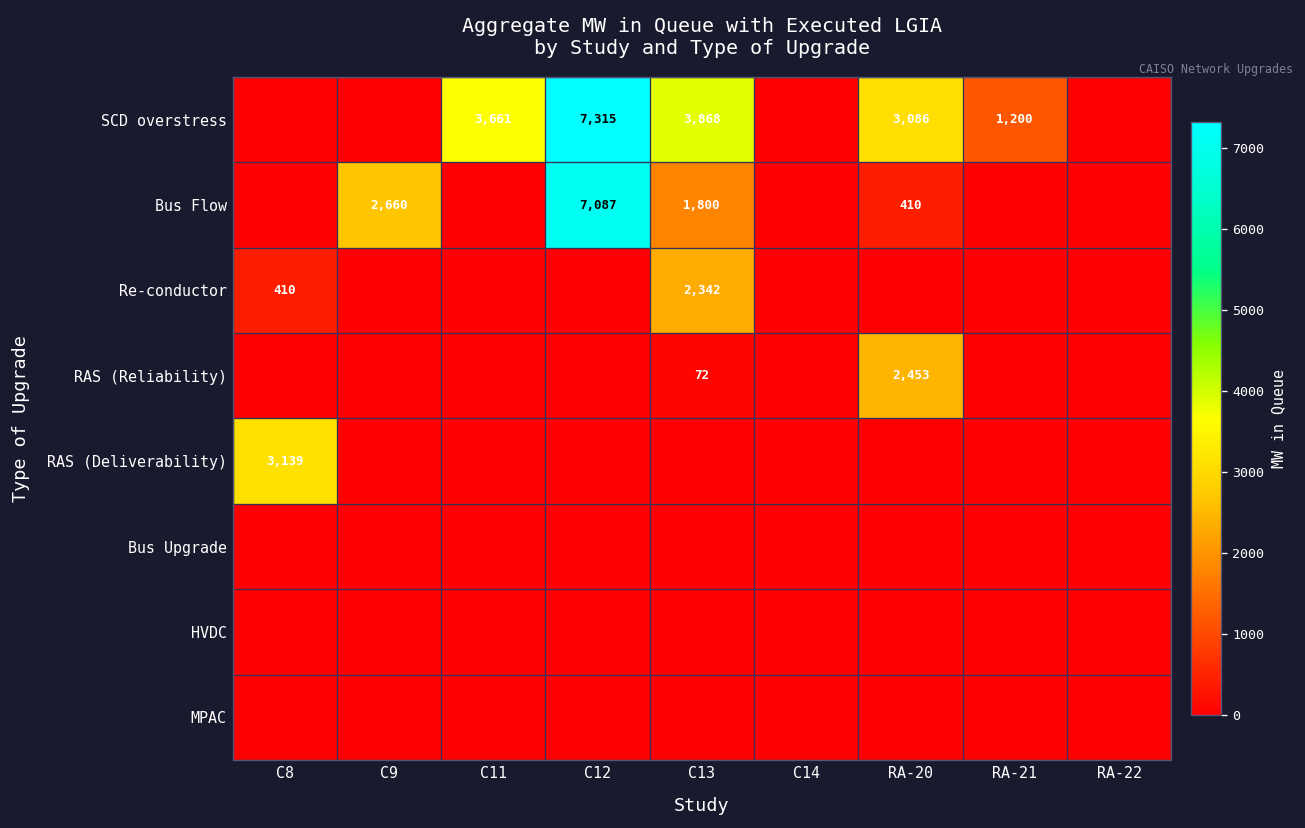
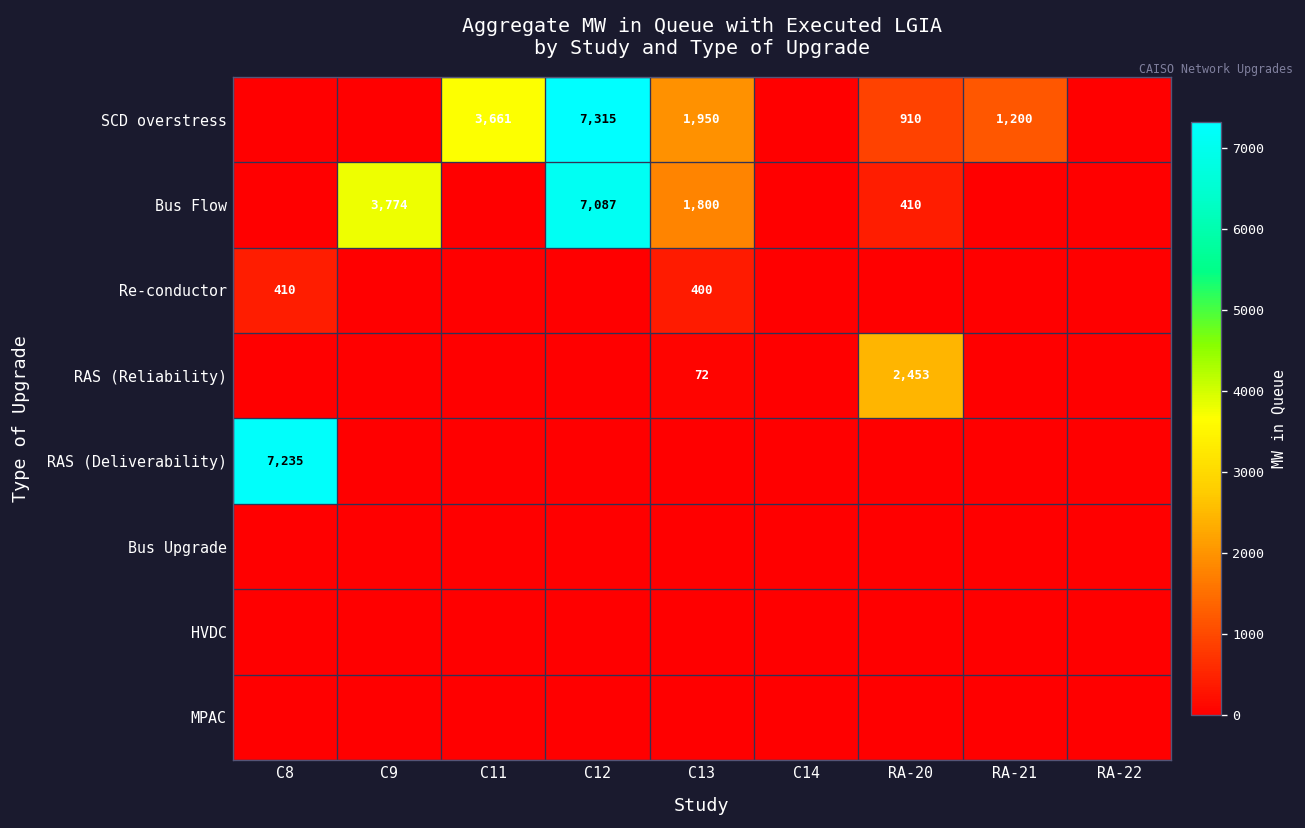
  {
    "SCD overstress": {
      "C11": "3,661",
      "C12": "7,315",
-     "C13": "3,868",
-     "RA-20": "3,086",
+     "C13": "1,950",
+     "RA-20": "910",
      "RA-21": "1,200"
    },
    "Bus Flow": {
-     "C9": "2,660",
+     "C9": "3,774",
      "C12": "7,087",
      "C13": "1,800",
      "RA-20": "410"
    },
    "Re-conductor": {
      "C8": "410",
-     "C13": "2,342"
+     "C13": "400"
    },
    "RAS (Reliability)": {
      "C13": "72",
      "RA-20": "2,453"
    },
    "RAS (Deliverability)": {
-     "C8": "3,139"
+     "C8": "7,235"
    }
  }
